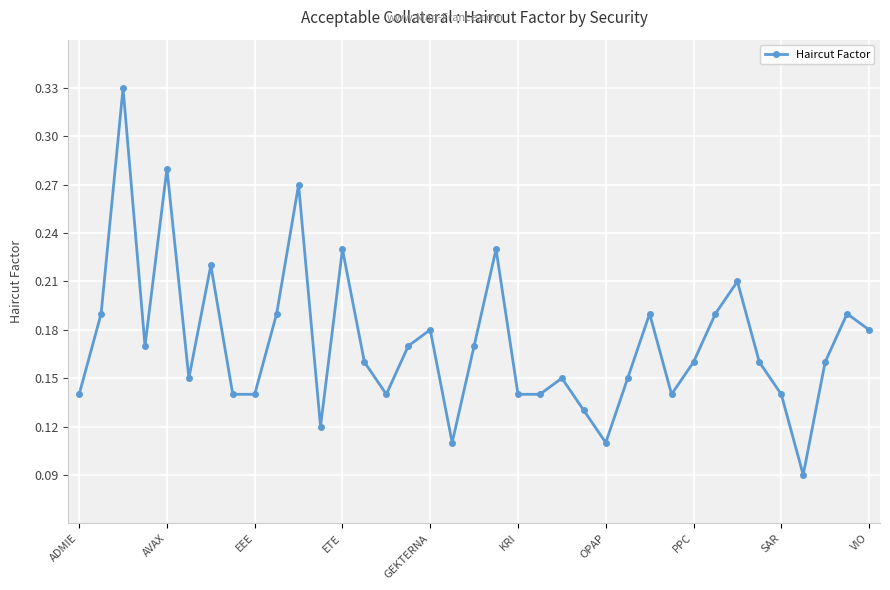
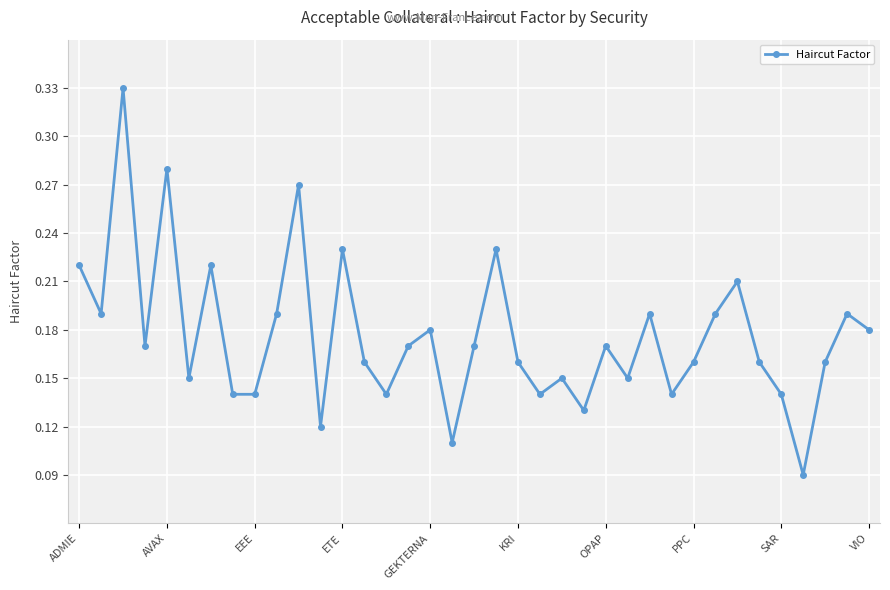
  {
-   "ADMIE": 0.14,
+   "ADMIE": 0.22,
    "AVAX": 0.28,
    "EEE": 0.14,
    "ETE": 0.23,
    "GEKTERNA": 0.18,
-   "KRI": 0.14,
-   "OPAP": 0.11,
+   "KRI": 0.16,
+   "OPAP": 0.17,
    "PPC": 0.16,
    "SAR": 0.14,
    "VIO": 0.18
  }
